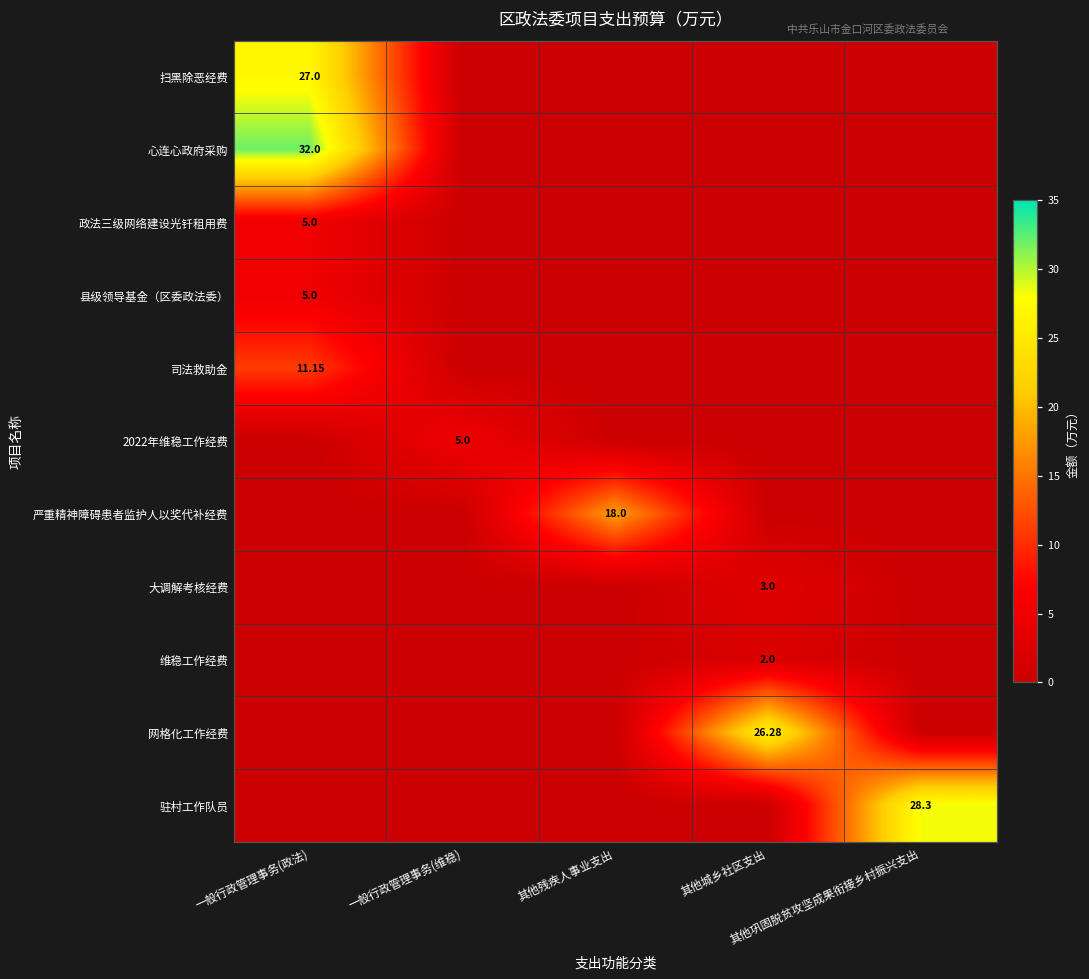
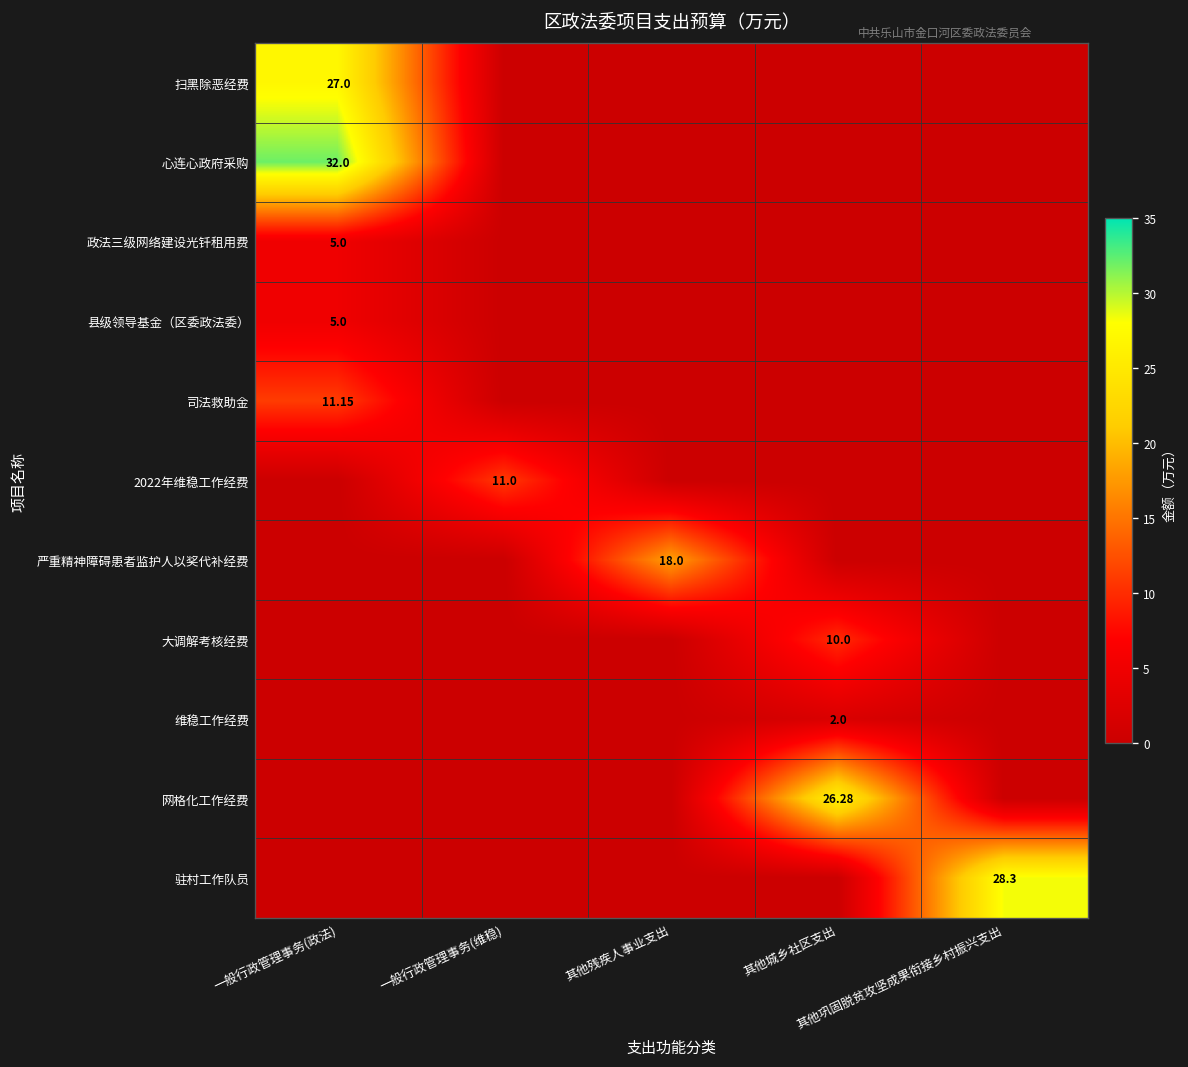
  {
    "扫黑除恶经费": {
      "一般行政管理事务(政法)": 27.0
    },
    "心连心政府采购": {
      "一般行政管理事务(政法)": 32.0
    },
    "政法三级网络建设光钎租用费": {
      "一般行政管理事务(政法)": 5.0
    },
    "县级领导基金（区委政法委）": {
      "一般行政管理事务(政法)": 5.0
    },
    "司法救助金": {
      "一般行政管理事务(政法)": 11.15
    },
    "2022年维稳工作经费": {
-     "一般行政管理事务(维稳)": 5.0
+     "一般行政管理事务(维稳)": 11.0
    },
    "严重精神障碍患者监护人以奖代补经费": {
      "其他残疾人事业支出": 18.0
    },
    "大调解考核经费": {
-     "其他城乡社区支出": 3.0
+     "其他城乡社区支出": 10.0
    },
    "维稳工作经费": {
      "其他城乡社区支出": 2.0
    },
    "网格化工作经费": {
      "其他城乡社区支出": 26.28
    },
    "驻村工作队员": {
      "其他巩固脱贫攻坚成果衔接乡村振兴支出": 28.3
    }
  }
